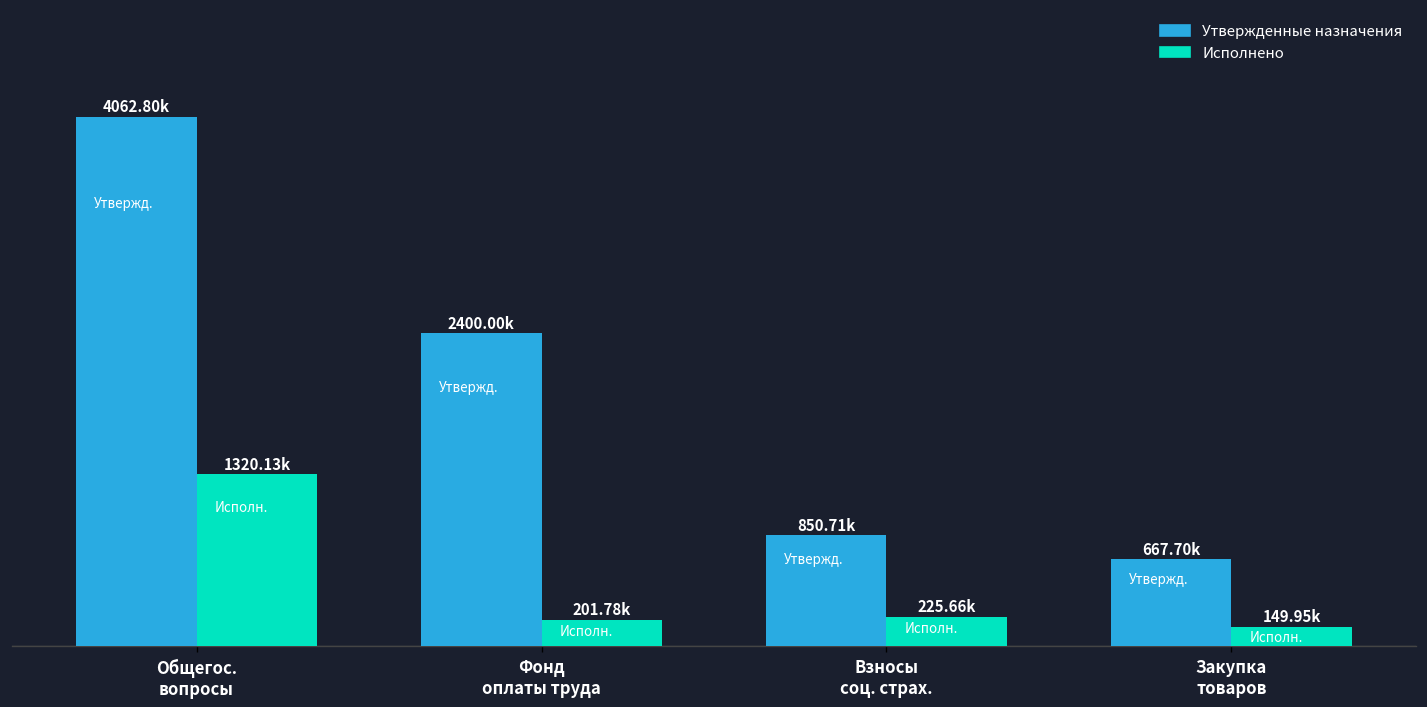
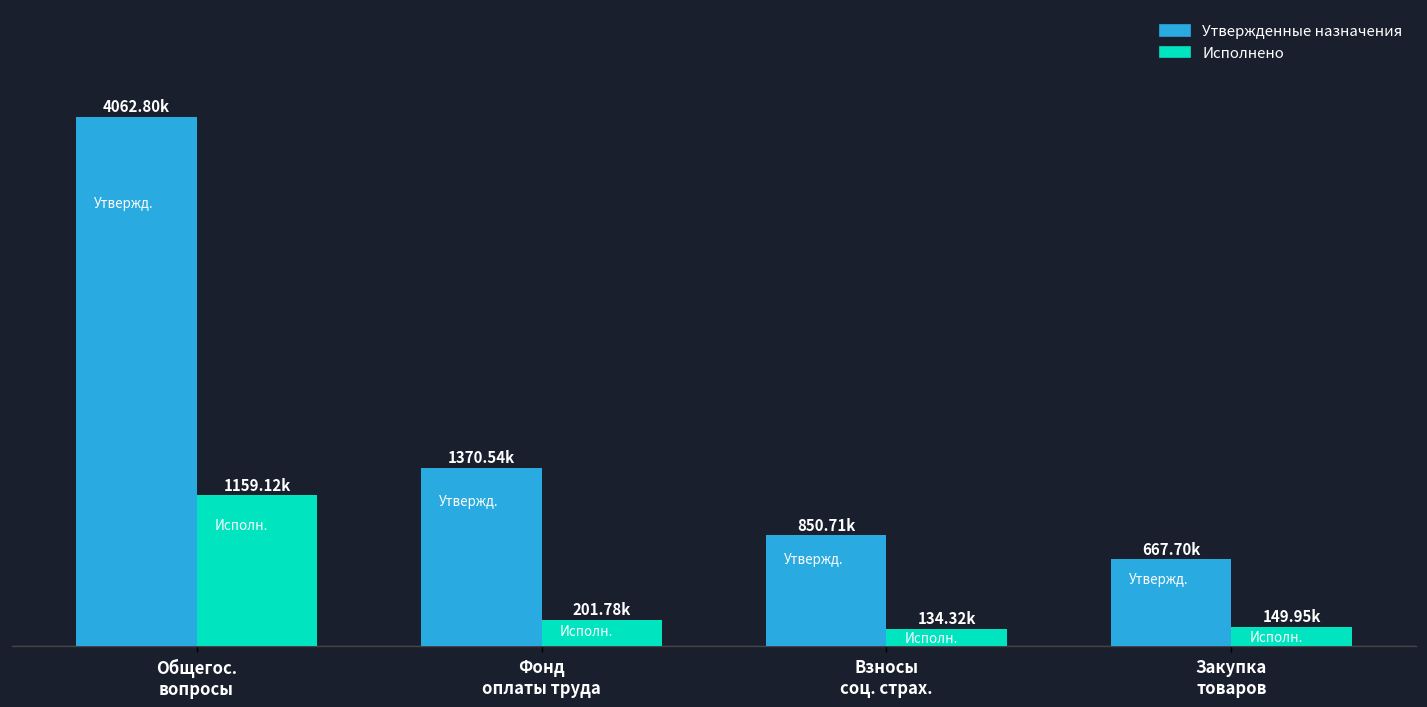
  {
    "Утвержденные назначения": {
      "Общегос. вопросы": "4062.80k",
-     "Фонд оплаты труда": "2400.00k",
+     "Фонд оплаты труда": "1370.54k",
      "Взносы соц. страх.": "850.71k",
      "Закупка товаров": "667.70k"
    },
    "Исполнено": {
-     "Общегос. вопросы": "1320.13k",
+     "Общегос. вопросы": "1159.12k",
      "Фонд оплаты труда": "201.78k",
-     "Взносы соц. страх.": "225.66k",
+     "Взносы соц. страх.": "134.32k",
      "Закупка товаров": "149.95k"
    }
  }
